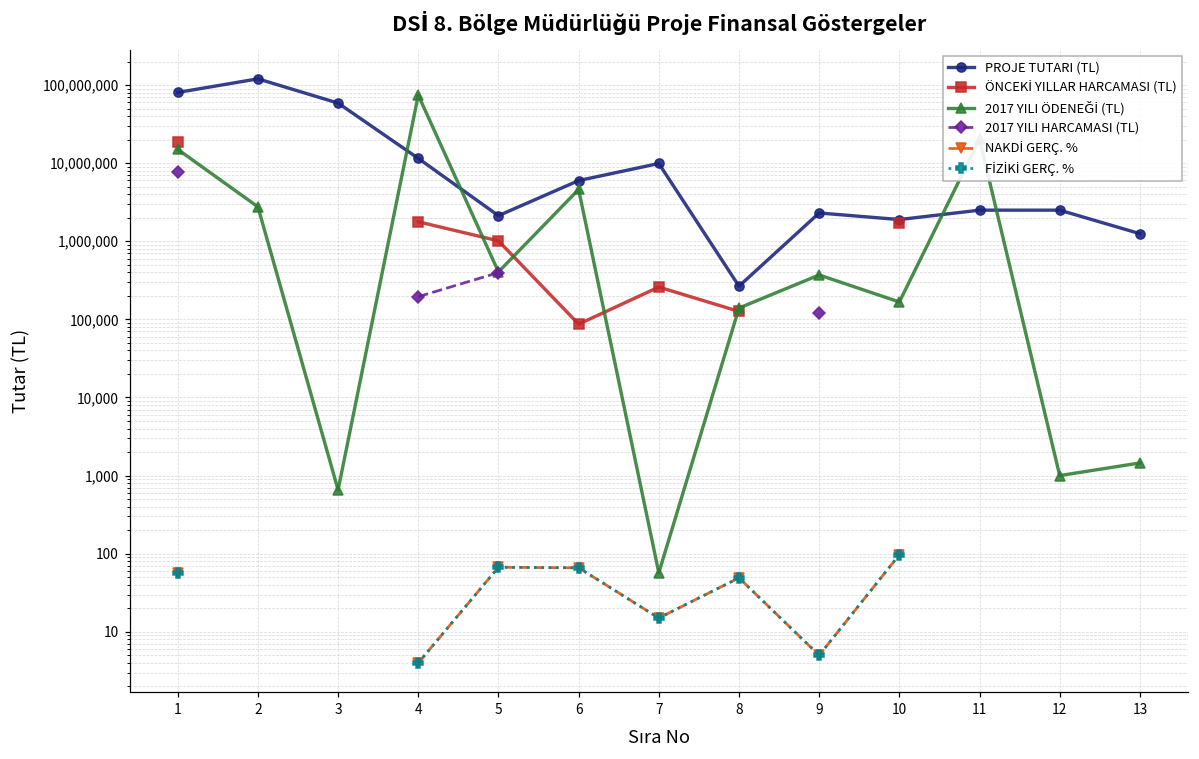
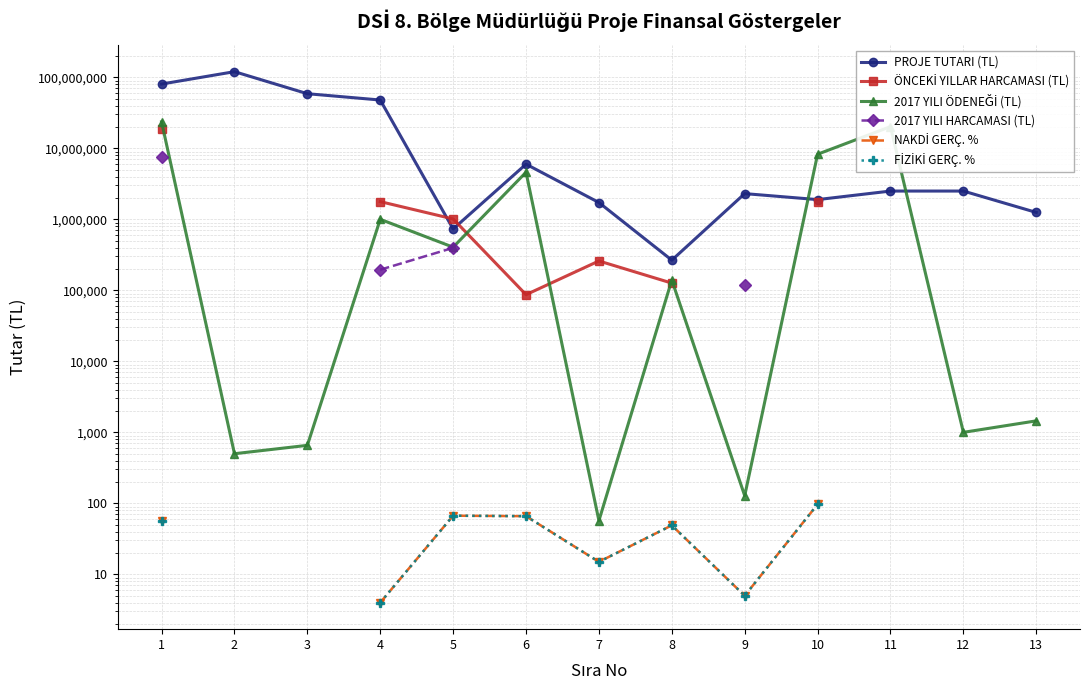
  {
    "PROJE TUTARI (TL)": {
      "1": "80,000,000",
      "2": "120,000,000",
      "3": "60,000,000",
-     "4": "12,000,000",
-     "5": "2,100,000",
+     "4": "50,000,000",
+     "5": "700,000",
      "6": "6,000,000",
-     "7": "10,000,000",
+     "7": "1,700,000",
      "8": "270,000",
      "9": "2,300,000",
      "10": "1,900,000",
      "11": "2,500,000",
      "12": "2,500,000",
      "13": "1,300,000"
    },
    "ÖNCEKİ YILLAR HARCAMASI (TL)": {
      "1": "19,000,000",
      "4": "1,800,000",
      "5": "1,000,000",
      "6": "90,000",
      "7": "260,000",
      "8": "130,000",
      "10": "1,700,000"
    },
    "2017 YILI ÖDENEĞİ (TL)": {
-     "1": "15,000,000",
-     "2": "2,800,000",
+     "1": "24,000,000",
+     "2": "500",
      "3": "700",
-     "4": "70,000,000",
+     "4": "1,000,000",
      "6": "5,000,000",
      "7": "60",
      "8": "140,000",
-     "9": "400,000",
-     "10": "170,000",
+     "9": "130",
+     "10": "8,000,000",
      "12": "1,000",
      "13": "1,500"
    },
    "2017 YILI HARCAMASI (TL)": {
      "1": "8,000,000",
      "4": "200,000",
      "9": "120,000"
    },
    "FİZİKİ GERÇ. %": {
      "1": "60",
      "4": "4",
      "5": "70",
      "6": "70",
      "7": "15",
      "8": "50",
      "9": "5",
      "10": "100"
    }
  }
